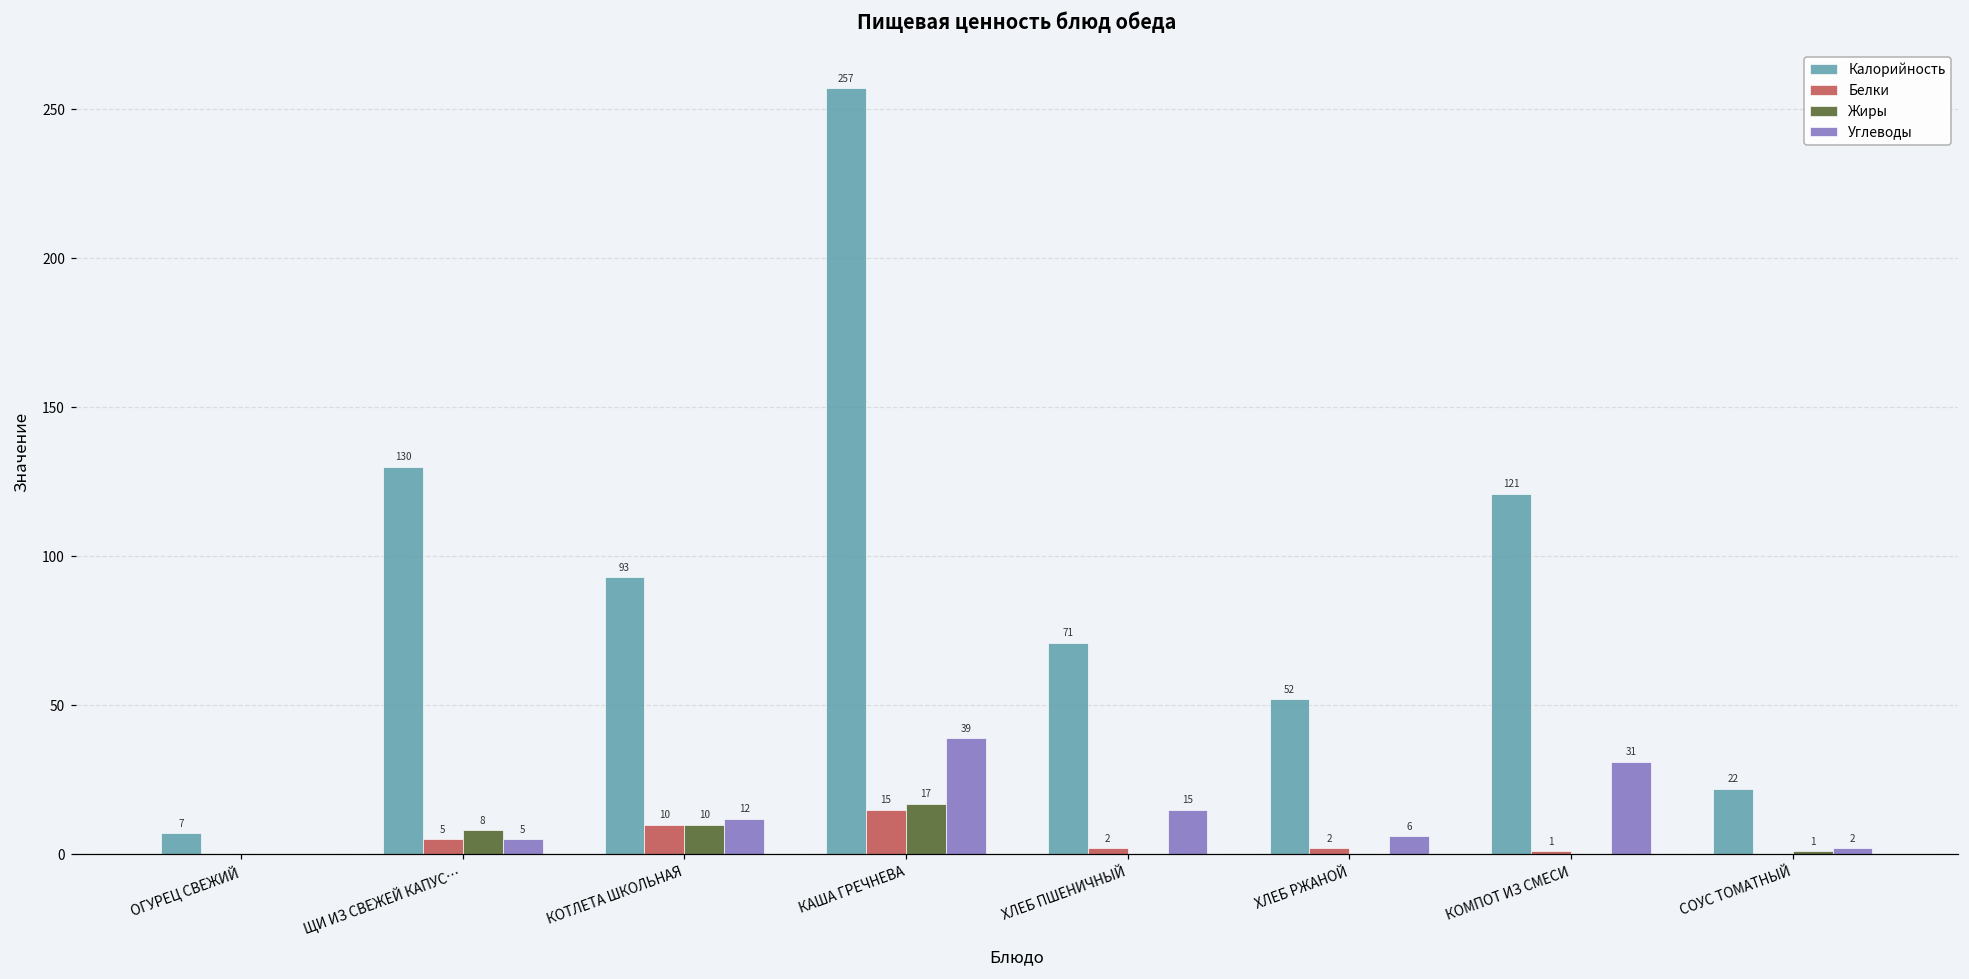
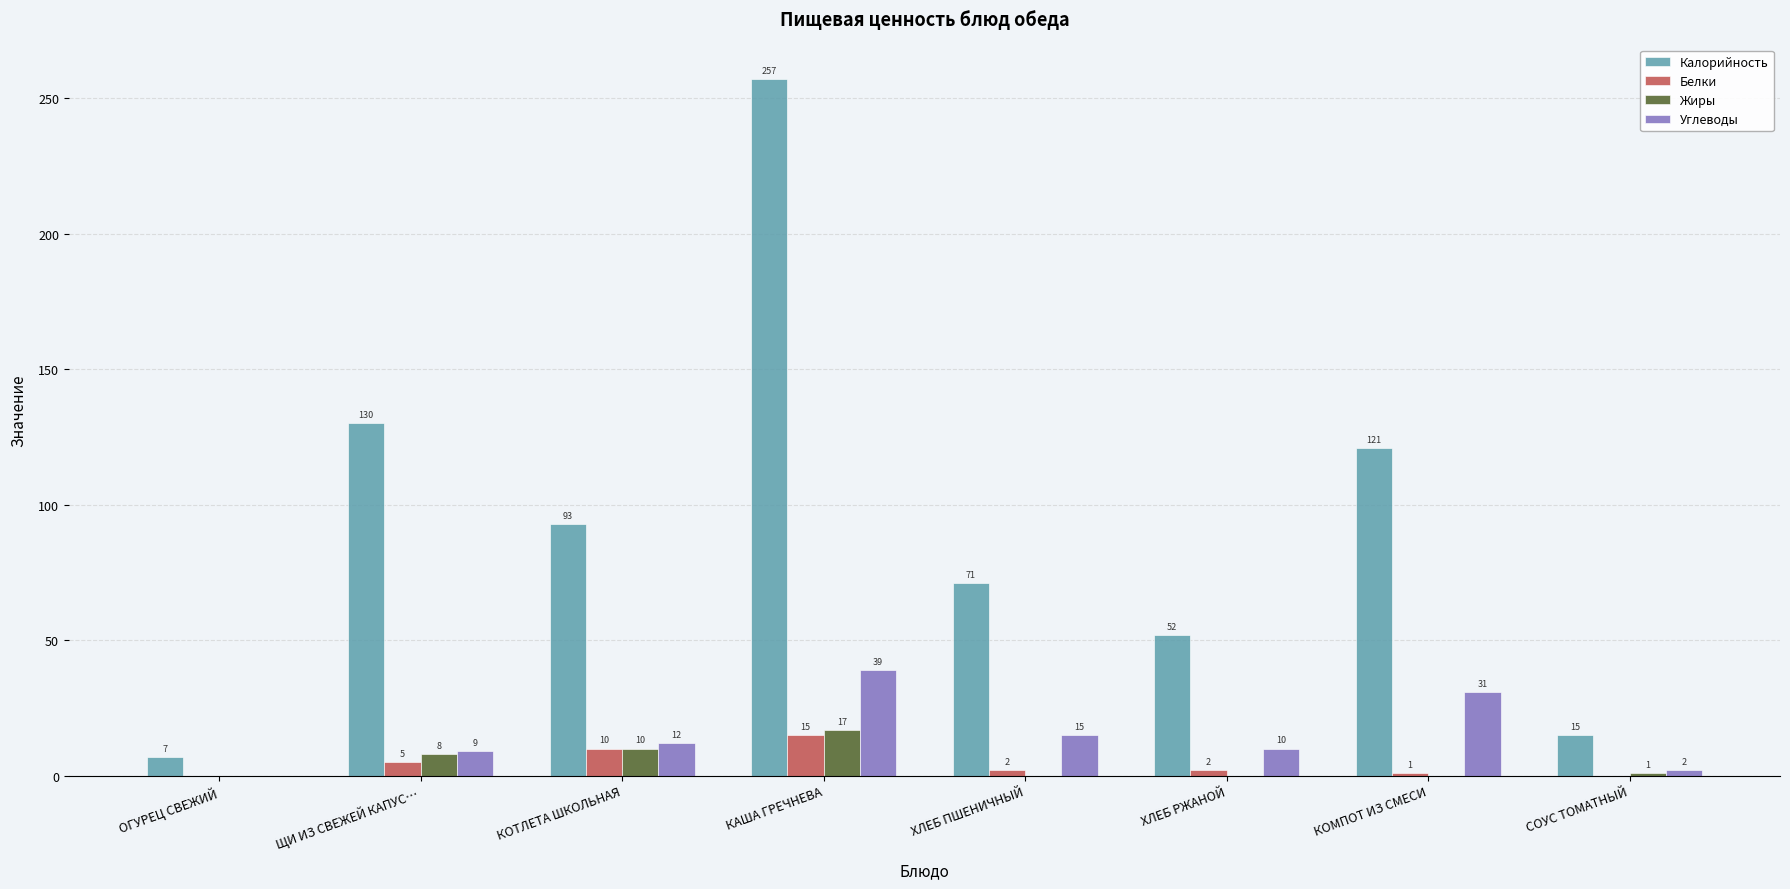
  {
    "Калорийность": {
      "ОГУРЕЦ СВЕЖИЙ": 7,
      "ЩИ ИЗ СВЕЖЕЙ КАПУС…": 130,
      "КОТЛЕТА ШКОЛЬНАЯ": 93,
      "КАША ГРЕЧНЕВА": 257,
      "ХЛЕБ ПШЕНИЧНЫЙ": 71,
      "ХЛЕБ РЖАНОЙ": 52,
      "КОМПОТ ИЗ СМЕСИ": 121,
-     "СОУС ТОМАТНЫЙ": 22
+     "СОУС ТОМАТНЫЙ": 15
    },
    "Белки": {
      "ЩИ ИЗ СВЕЖЕЙ КАПУС…": 5,
      "КОТЛЕТА ШКОЛЬНАЯ": 10,
      "КАША ГРЕЧНЕВА": 15,
      "ХЛЕБ ПШЕНИЧНЫЙ": 2,
      "ХЛЕБ РЖАНОЙ": 2,
      "КОМПОТ ИЗ СМЕСИ": 1
    },
    "Жиры": {
      "ЩИ ИЗ СВЕЖЕЙ КАПУС…": 8,
      "КОТЛЕТА ШКОЛЬНАЯ": 10,
      "КАША ГРЕЧНЕВА": 17,
      "СОУС ТОМАТНЫЙ": 1
    },
    "Углеводы": {
-     "ЩИ ИЗ СВЕЖЕЙ КАПУС…": 5,
+     "ЩИ ИЗ СВЕЖЕЙ КАПУС…": 9,
      "КОТЛЕТА ШКОЛЬНАЯ": 12,
      "КАША ГРЕЧНЕВА": 39,
      "ХЛЕБ ПШЕНИЧНЫЙ": 15,
-     "ХЛЕБ РЖАНОЙ": 6,
+     "ХЛЕБ РЖАНОЙ": 10,
      "КОМПОТ ИЗ СМЕСИ": 31,
      "СОУС ТОМАТНЫЙ": 2
    }
  }
